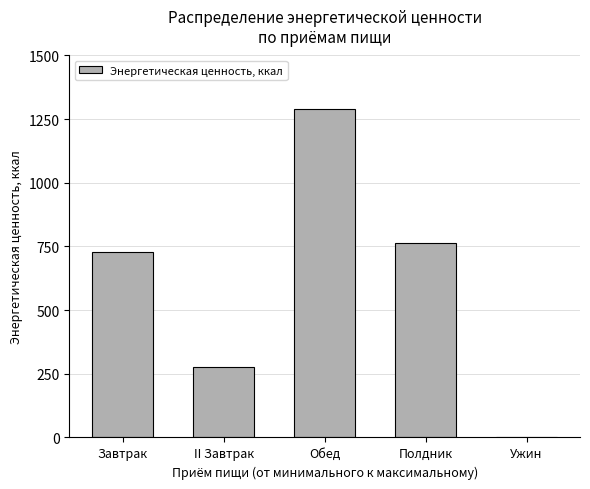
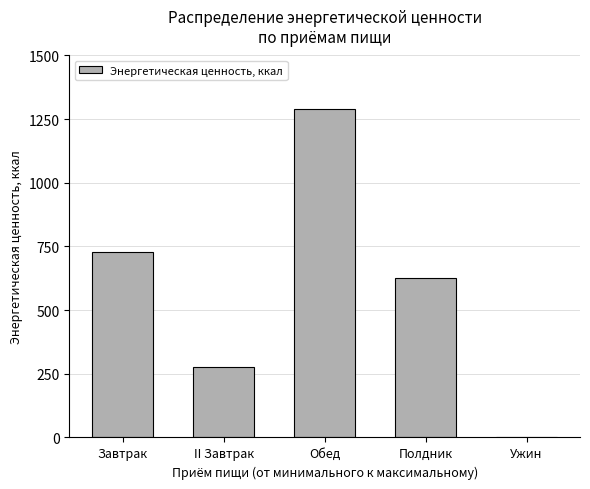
  {
    "Завтрак": 730,
    "II Завтрак": 280,
    "Обед": 1290,
-   "Полдник": 770,
+   "Полдник": 630,
    "Ужин": 0
  }
